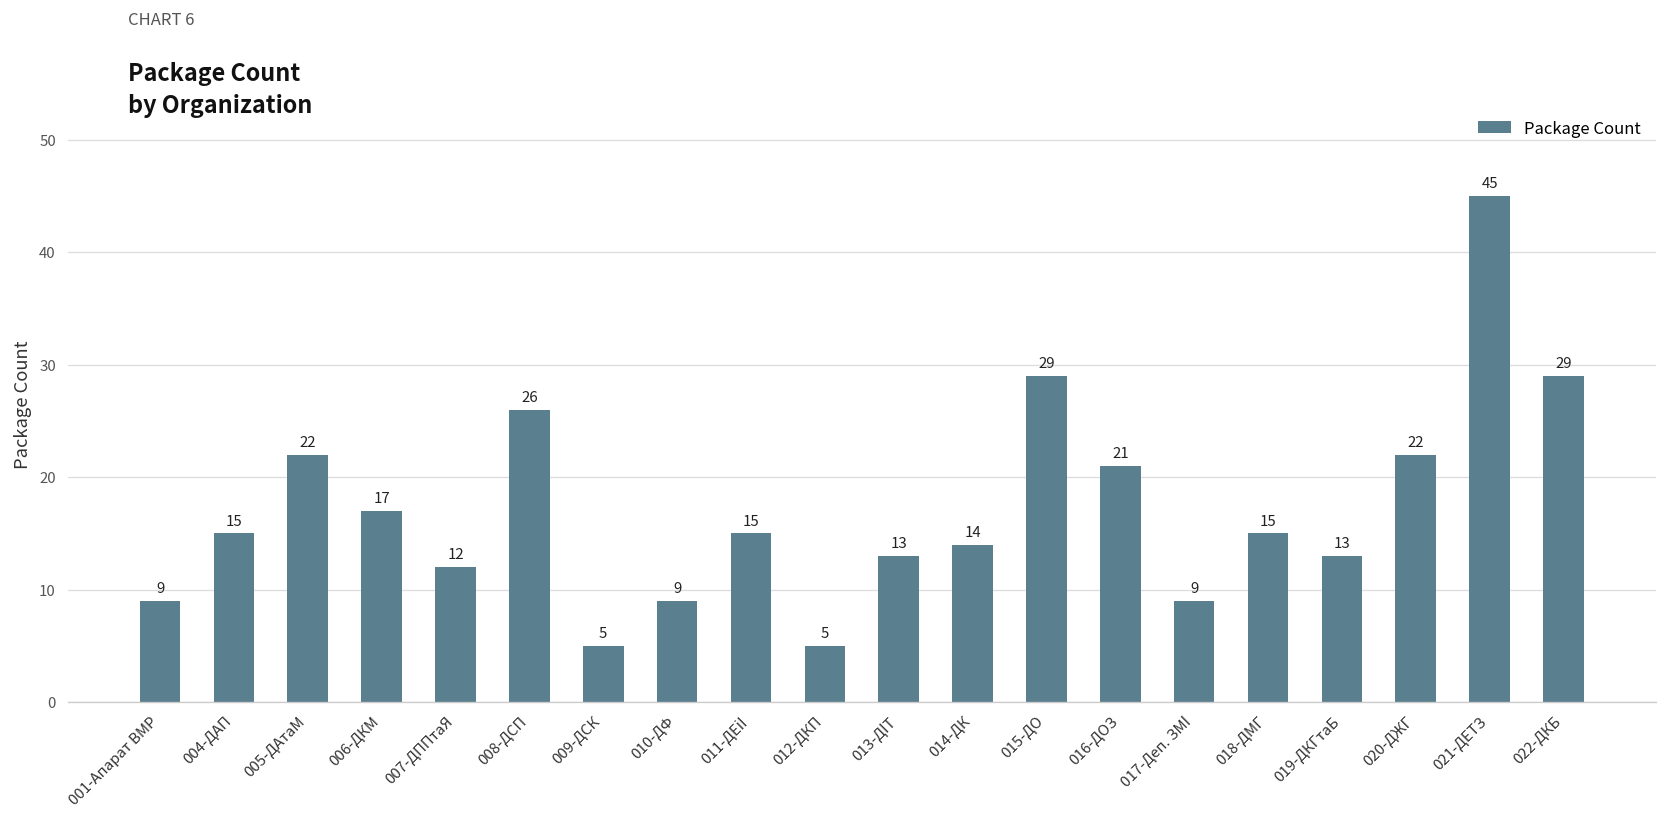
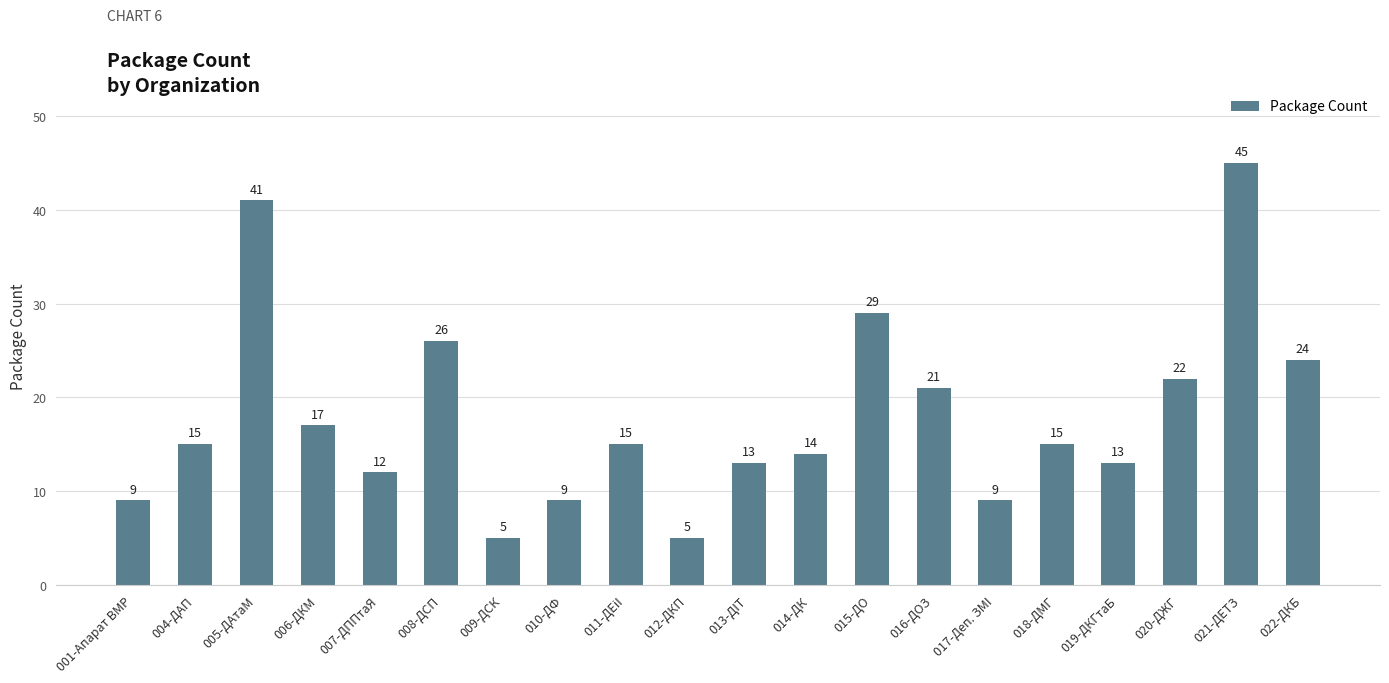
  {
    "001-Апарат ВМР": 9,
    "004-ДАП": 15,
-   "005-ДАтаМ": 22,
+   "005-ДАтаМ": 41,
    "006-ДКМ": 17,
    "007-ДППтаЯ": 12,
    "008-ДСП": 26,
    "009-ДСК": 5,
    "010-ДФ": 9,
    "011-ДЕіІ": 15,
    "012-ДКП": 5,
    "013-ДІТ": 13,
    "014-ДК": 14,
    "015-ДО": 29,
    "016-ДОЗ": 21,
    "017-Деп. ЗМІ": 9,
    "018-ДМГ": 15,
    "019-ДКГтаБ": 13,
    "020-ДЖГ": 22,
    "021-ДЕТЗ": 45,
-   "022-ДКБ": 29
+   "022-ДКБ": 24
  }
